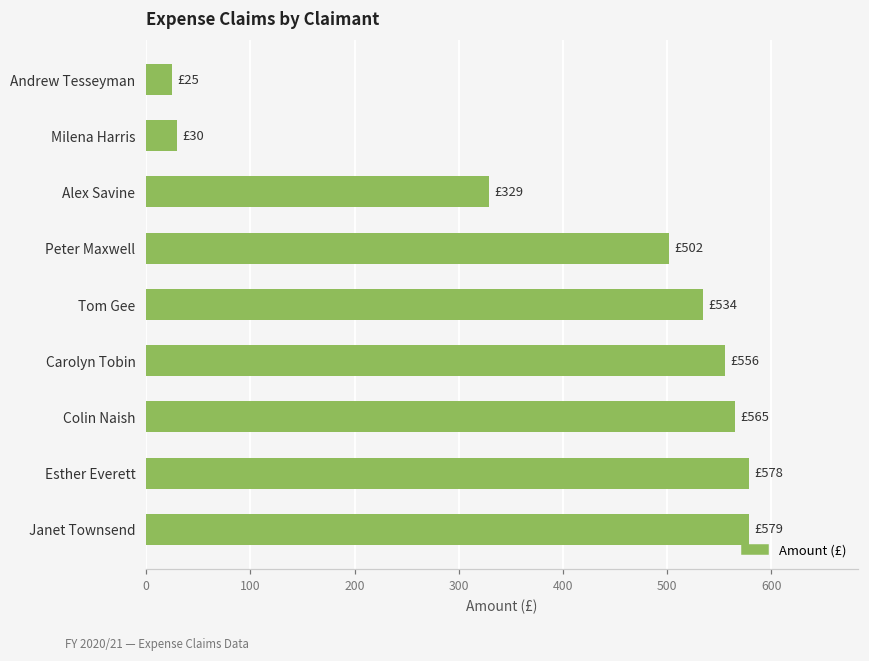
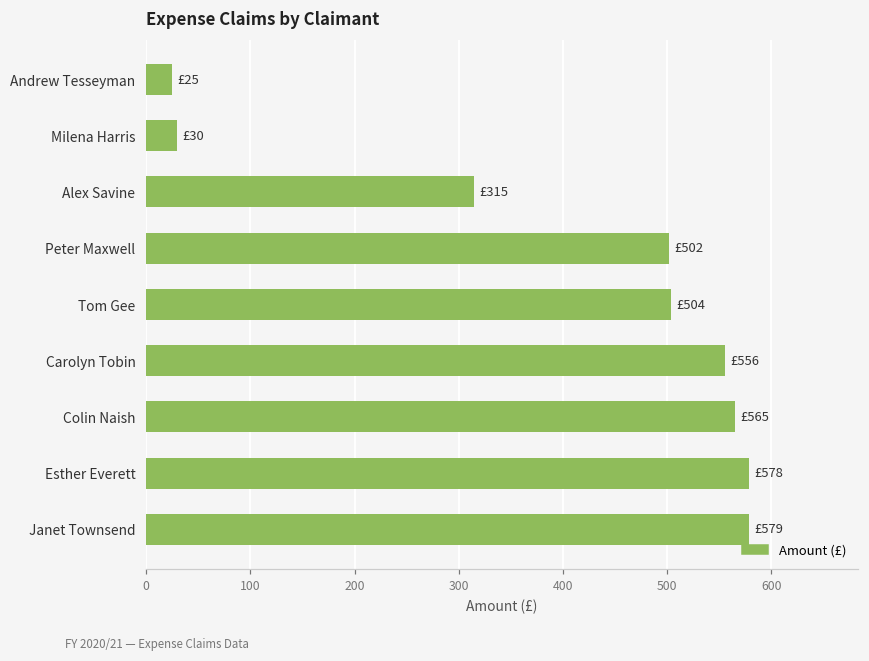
  {
    "Andrew Tesseyman": "£25",
    "Milena Harris": "£30",
-   "Alex Savine": "£329",
+   "Alex Savine": "£315",
    "Peter Maxwell": "£502",
-   "Tom Gee": "£534",
+   "Tom Gee": "£504",
    "Carolyn Tobin": "£556",
    "Colin Naish": "£565",
    "Esther Everett": "£578",
    "Janet Townsend": "£579"
  }
